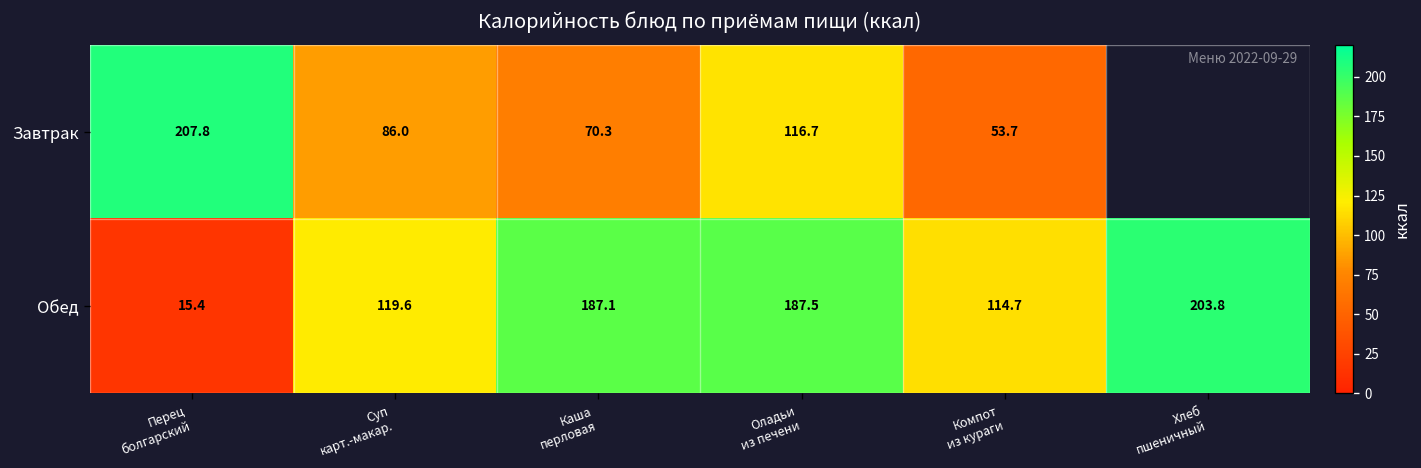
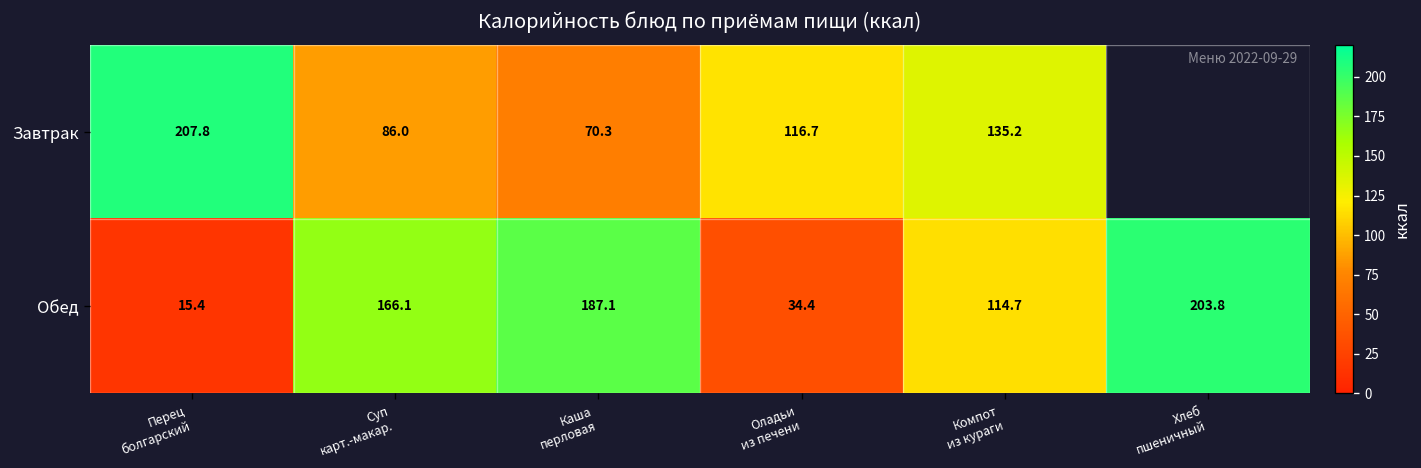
  {
    "Завтрак": {
      "Перец болгарский": 207.8,
      "Суп карт.-макар.": 86.0,
      "Каша перловая": 70.3,
      "Оладьи из печени": 116.7,
-     "Компот из кураги": 53.7
+     "Компот из кураги": 135.2
    },
    "Обед": {
      "Перец болгарский": 15.4,
-     "Суп карт.-макар.": 119.6,
+     "Суп карт.-макар.": 166.1,
      "Каша перловая": 187.1,
-     "Оладьи из печени": 187.5,
+     "Оладьи из печени": 34.4,
      "Компот из кураги": 114.7,
      "Хлеб пшеничный": 203.8
    }
  }
